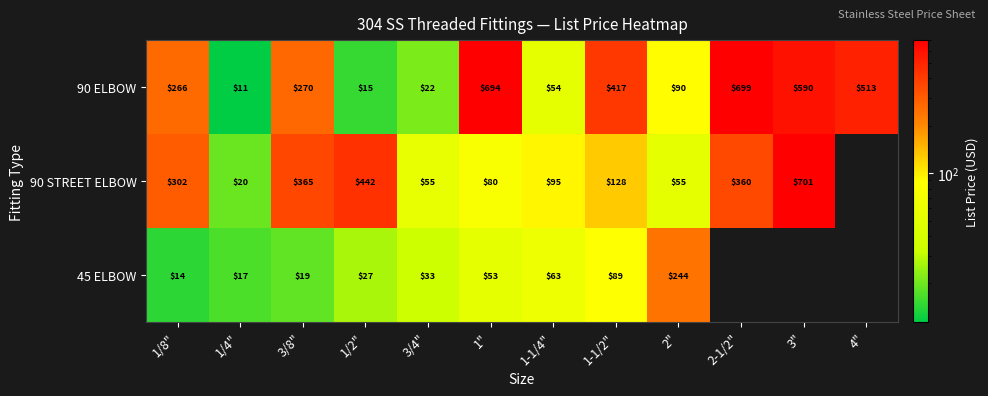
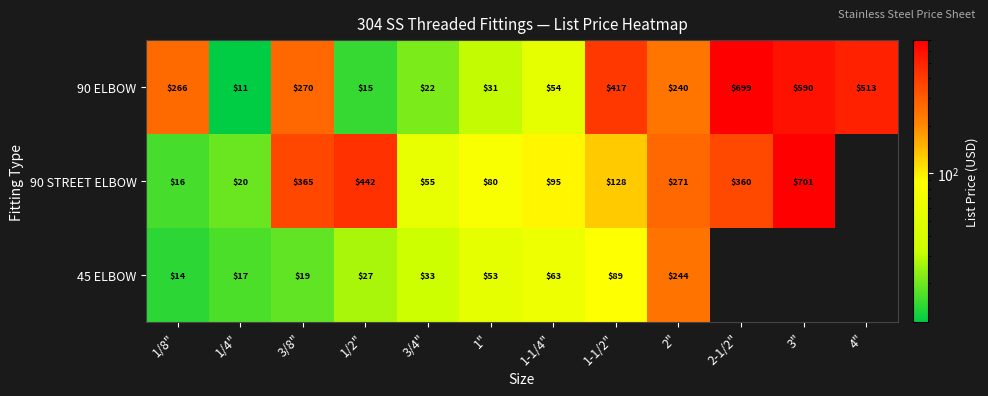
  {
    "90 ELBOW": {
      "1/8\"": "$266",
      "1/4\"": "$11",
      "3/8\"": "$270",
      "1/2\"": "$15",
      "3/4\"": "$22",
-     "1\"": "$694",
+     "1\"": "$31",
      "1-1/4\"": "$54",
      "1-1/2\"": "$417",
-     "2\"": "$90",
+     "2\"": "$240",
      "2-1/2\"": "$699",
      "3\"": "$590",
      "4\"": "$513"
    },
    "90 STREET ELBOW": {
-     "1/8\"": "$302",
+     "1/8\"": "$16",
      "1/4\"": "$20",
      "3/8\"": "$365",
      "1/2\"": "$442",
      "3/4\"": "$55",
      "1\"": "$80",
      "1-1/4\"": "$95",
      "1-1/2\"": "$128",
-     "2\"": "$55",
+     "2\"": "$271",
      "2-1/2\"": "$360",
      "3\"": "$701"
    },
    "45 ELBOW": {
      "1/8\"": "$14",
      "1/4\"": "$17",
      "3/8\"": "$19",
      "1/2\"": "$27",
      "3/4\"": "$33",
      "1\"": "$53",
      "1-1/4\"": "$63",
      "1-1/2\"": "$89",
      "2\"": "$244"
    }
  }
